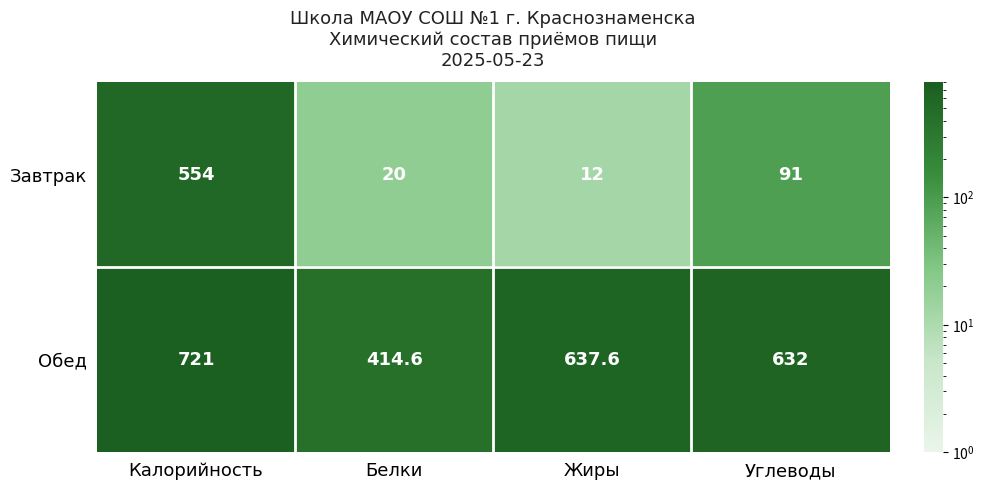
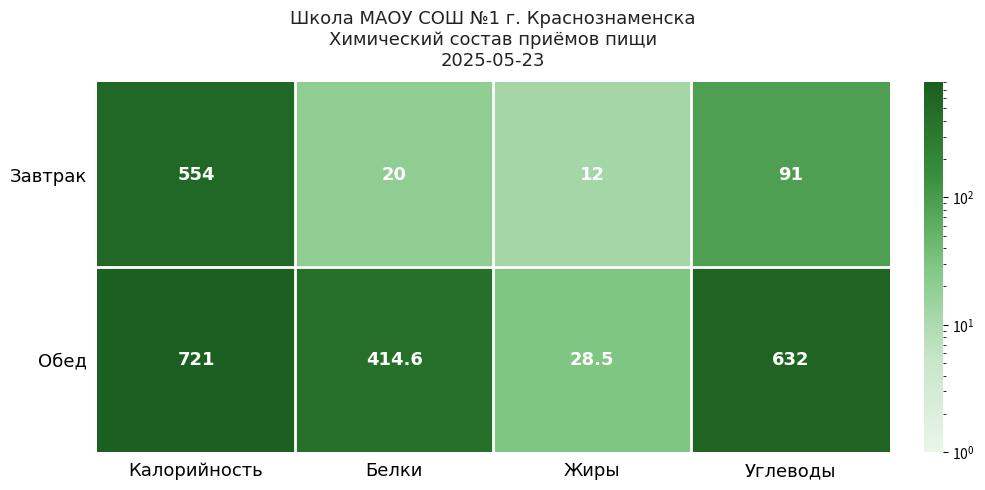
  {
    "Завтрак": {
      "Калорийность": 554,
      "Белки": 20,
      "Жиры": 12,
      "Углеводы": 91
    },
    "Обед": {
      "Калорийность": 721,
      "Белки": 414.6,
-     "Жиры": 637.6,
+     "Жиры": 28.5,
      "Углеводы": 632
    }
  }
